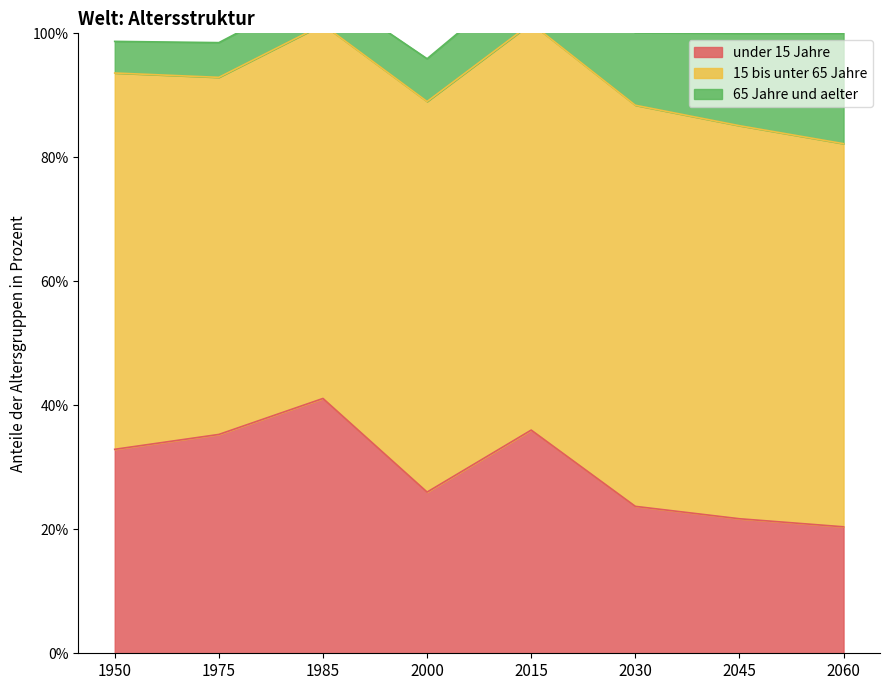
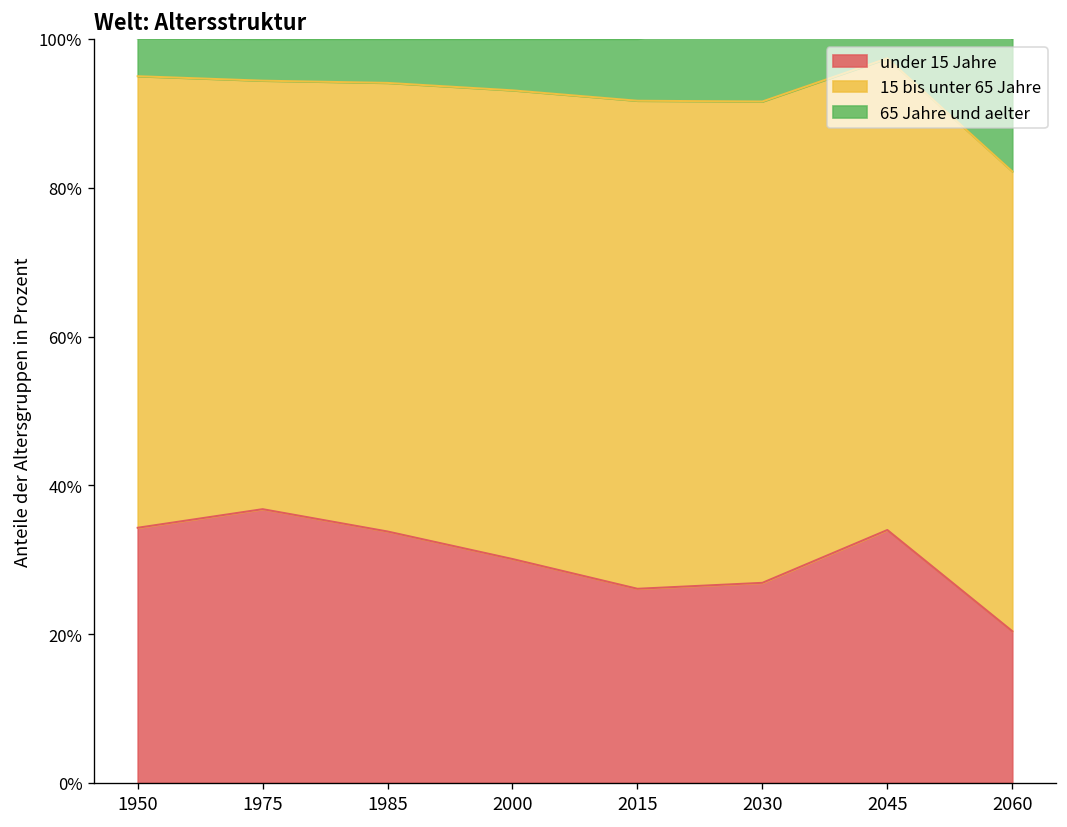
  {
    "under 15 Jahre": {
-     "1950": "33%",
-     "1975": "35%",
-     "1985": "41%",
-     "2000": "26%",
-     "2015": "36%",
-     "2030": "24%",
-     "2045": "22%",
+     "1950": "34%",
+     "1975": "37%",
+     "1985": "34%",
+     "2000": "30%",
+     "2015": "26%",
+     "2030": "27%",
+     "2045": "34%",
      "2060": "20%"
    },
    "15 bis unter 65 Jahre": {
      "1950": "61%",
      "1975": "58%",
      "2000": "63%",
      "2030": "65%",
      "2060": "62%"
    },
    "65 Jahre und aelter": {
      "1950": "5%",
      "1975": "6%",
      "2000": "7%",
      "2060": "18%"
    }
  }
